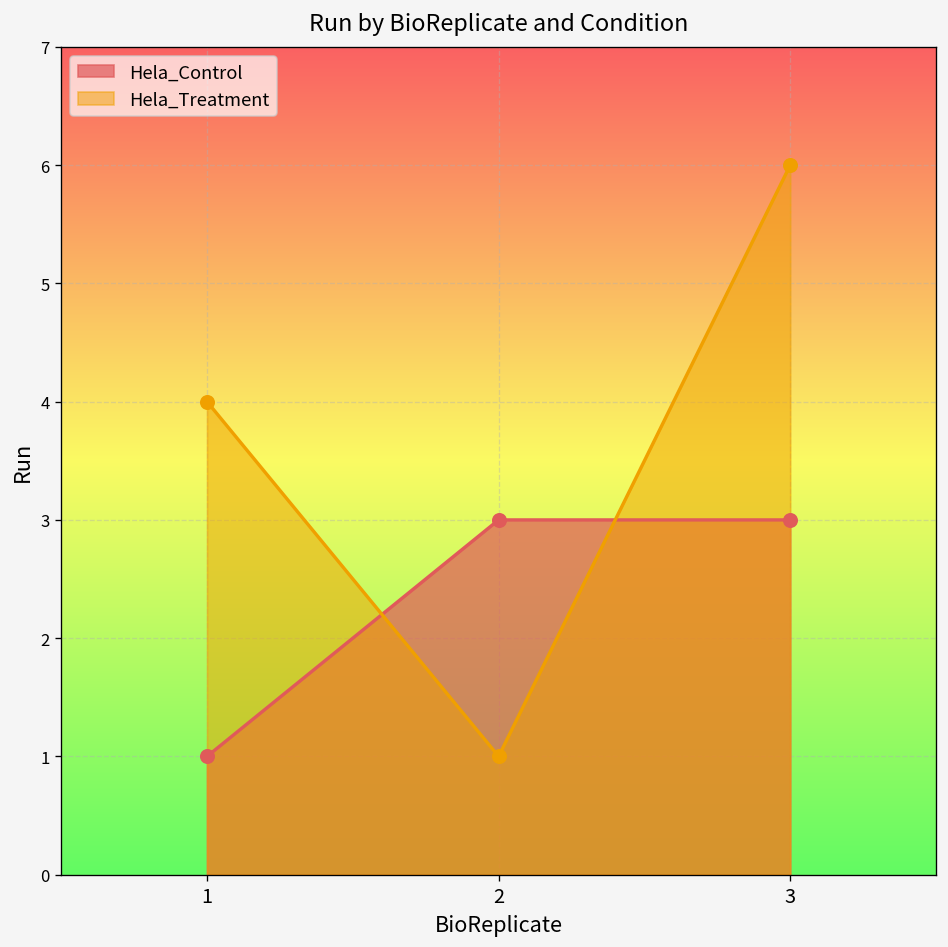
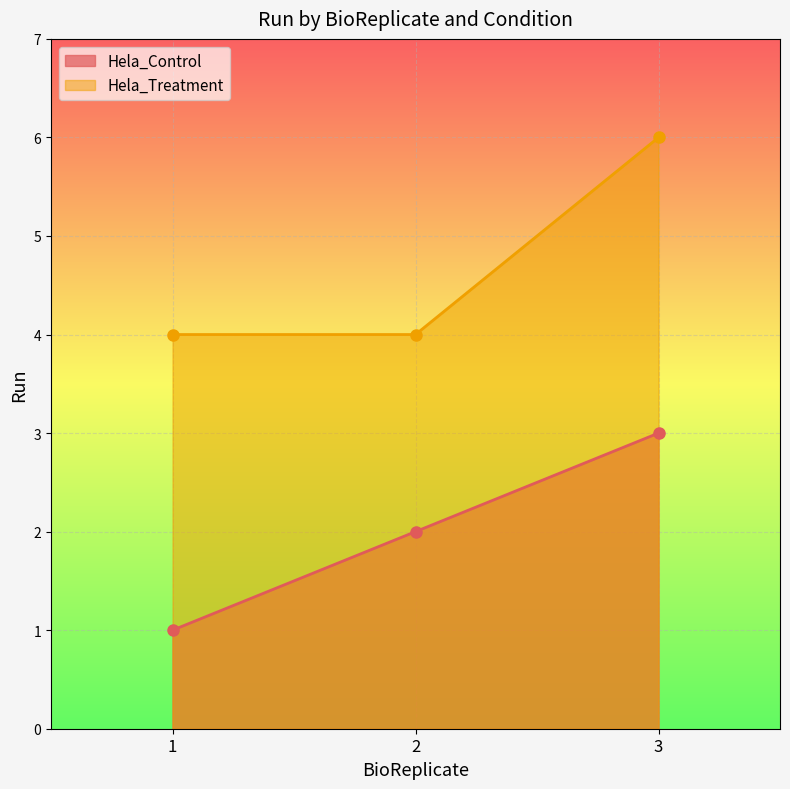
  {
    "Hela_Control": {
      "1": 1,
-     "2": 3,
+     "2": 2,
      "3": 3
    },
    "Hela_Treatment": {
      "1": 4,
-     "2": 1,
+     "2": 4,
      "3": 6
    }
  }
